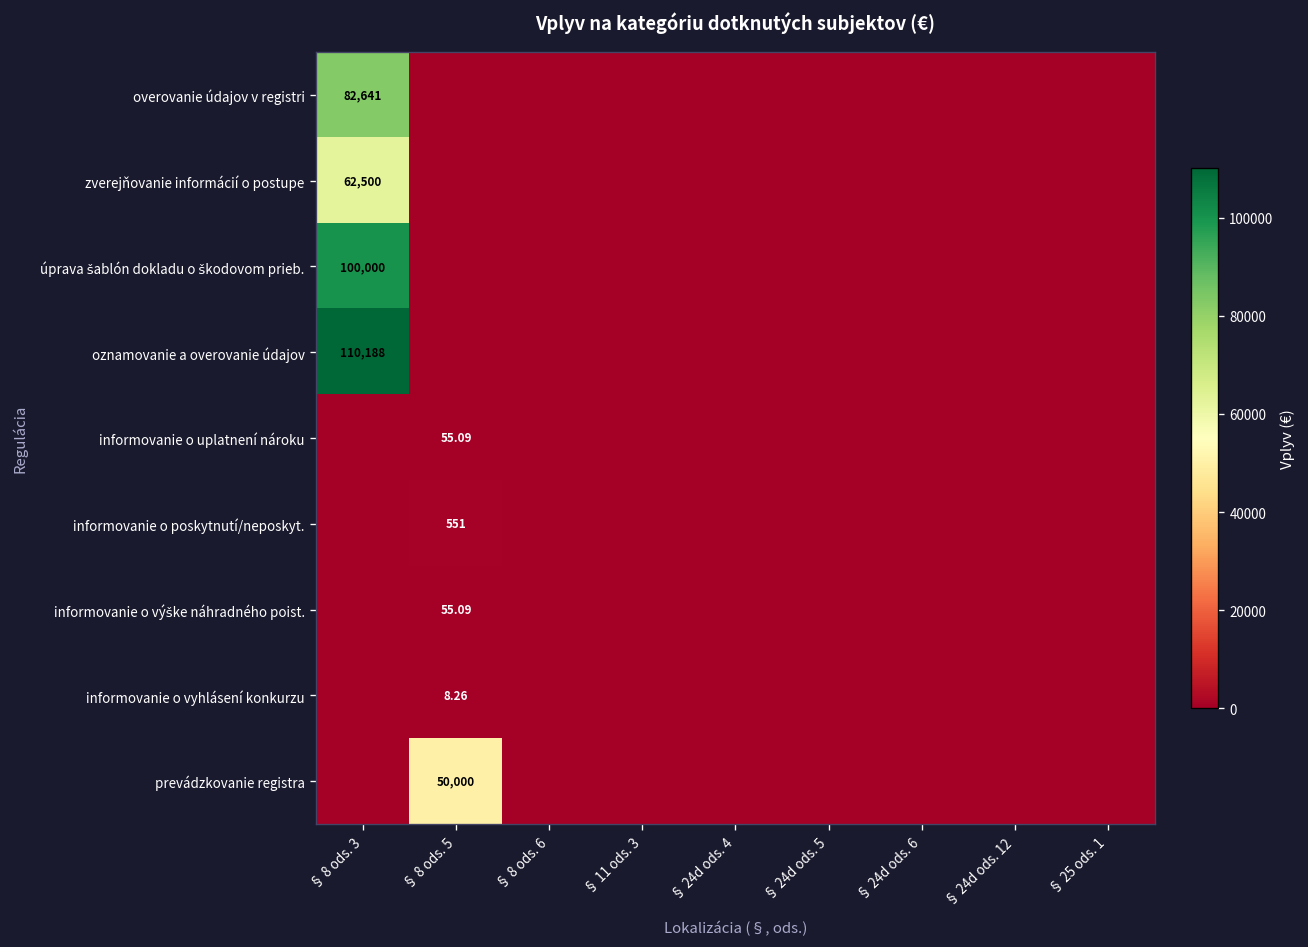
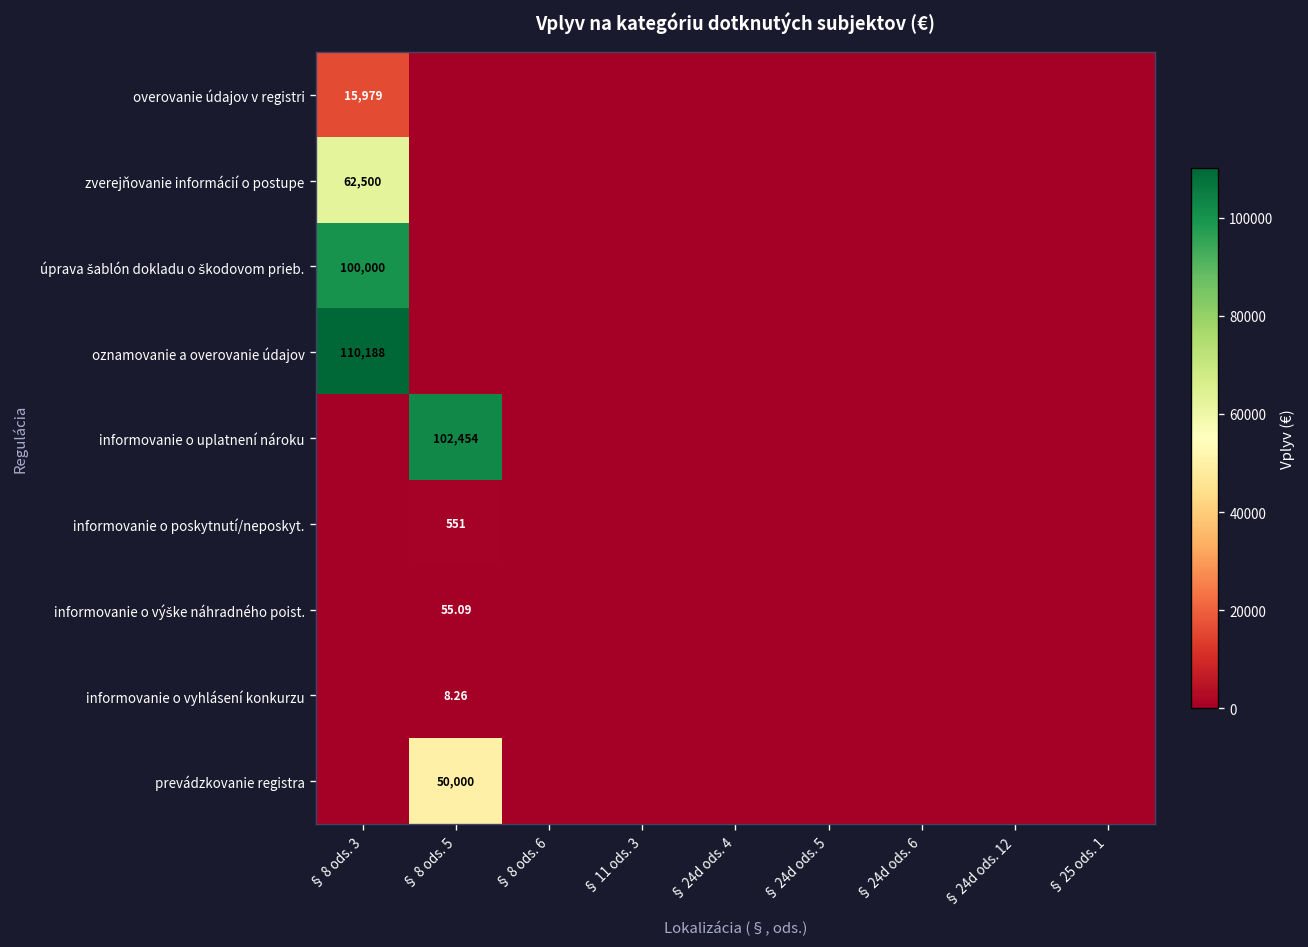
  {
    "overovanie údajov v registri": {
-     "§ 8 ods. 3": "82,641"
+     "§ 8 ods. 3": "15,979"
    },
    "zverejňovanie informácií o postupe": {
      "§ 8 ods. 3": "62,500"
    },
    "úprava šablón dokladu o škodovom prieb.": {
      "§ 8 ods. 3": "100,000"
    },
    "oznamovanie a overovanie údajov": {
      "§ 8 ods. 3": "110,188"
    },
    "informovanie o uplatnení nároku": {
-     "§ 8 ods. 5": "55.09"
+     "§ 8 ods. 5": "102,454"
    },
    "informovanie o poskytnutí/neposkyt.": {
      "§ 8 ods. 5": "551"
    },
    "informovanie o výške náhradného poist.": {
      "§ 8 ods. 5": "55.09"
    },
    "informovanie o vyhlásení konkurzu": {
      "§ 8 ods. 5": "8.26"
    },
    "prevádzkovanie registra": {
      "§ 8 ods. 5": "50,000"
    }
  }
